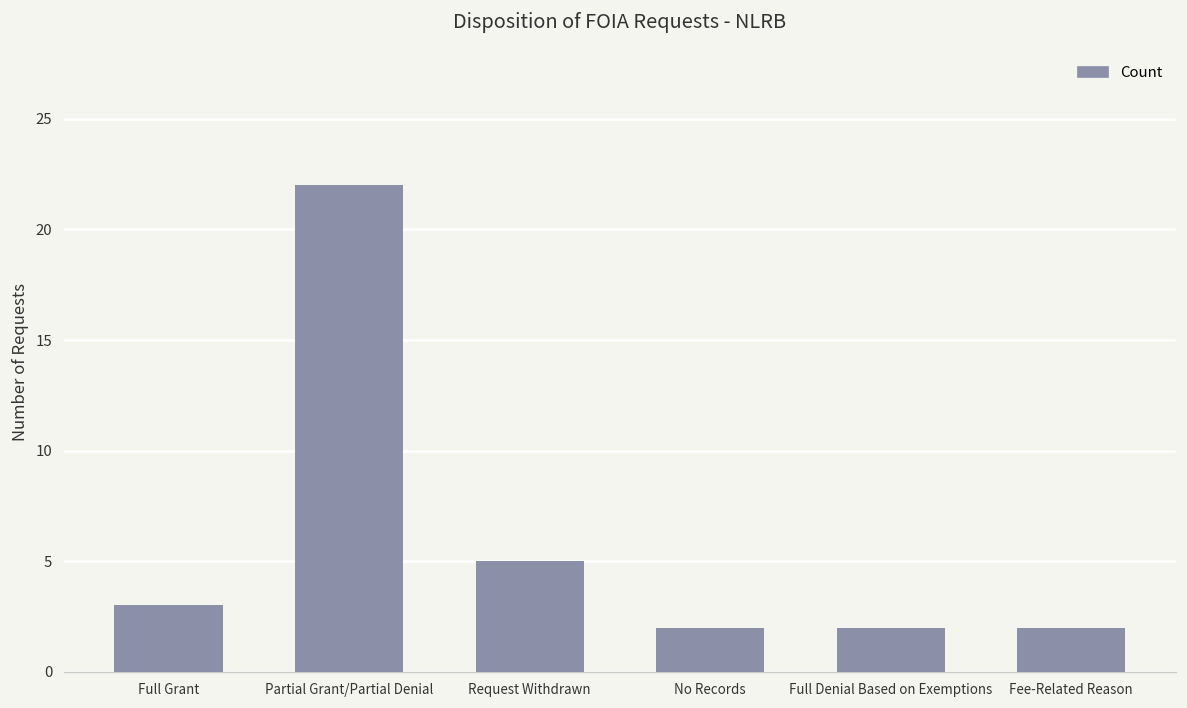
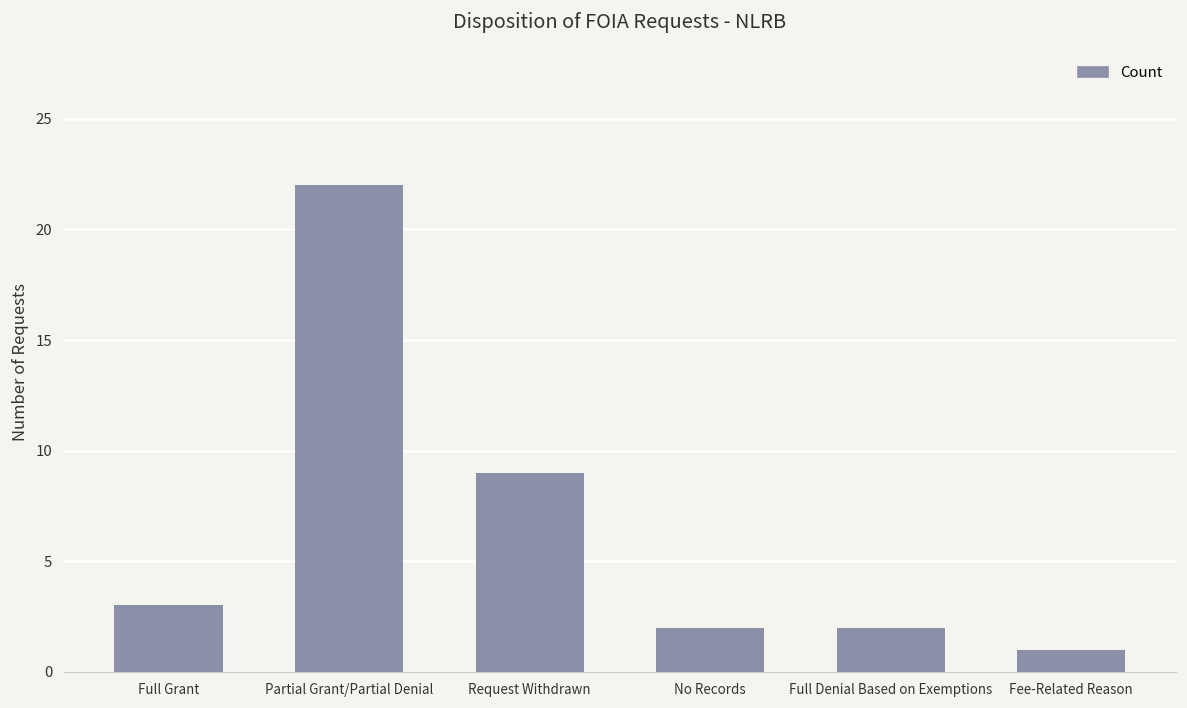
  {
    "Full Grant": 3,
    "Partial Grant/Partial Denial": 22,
-   "Request Withdrawn": 5,
+   "Request Withdrawn": 9,
    "No Records": 2,
    "Full Denial Based on Exemptions": 2,
-   "Fee-Related Reason": 2
+   "Fee-Related Reason": 1
  }
